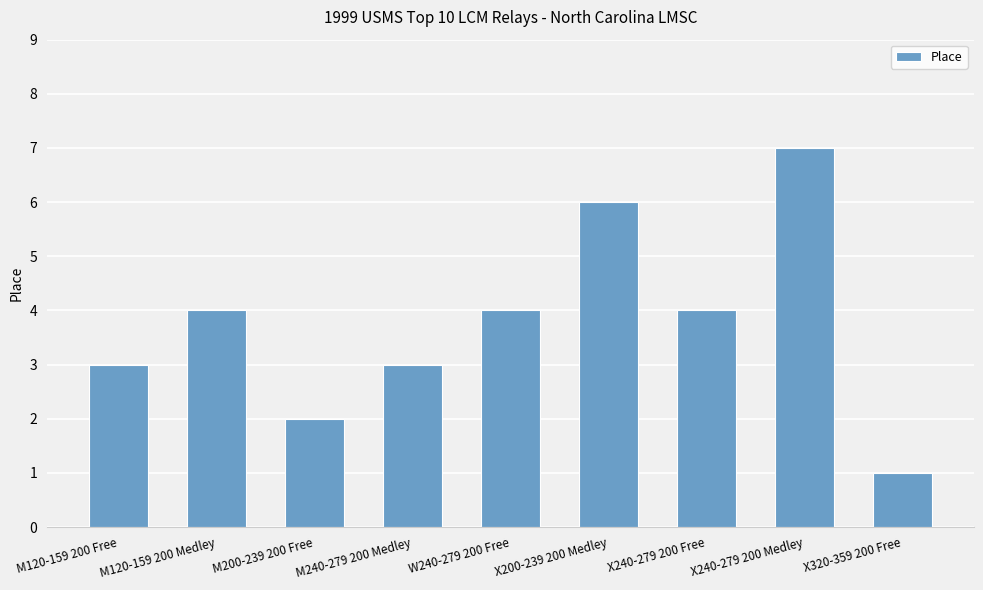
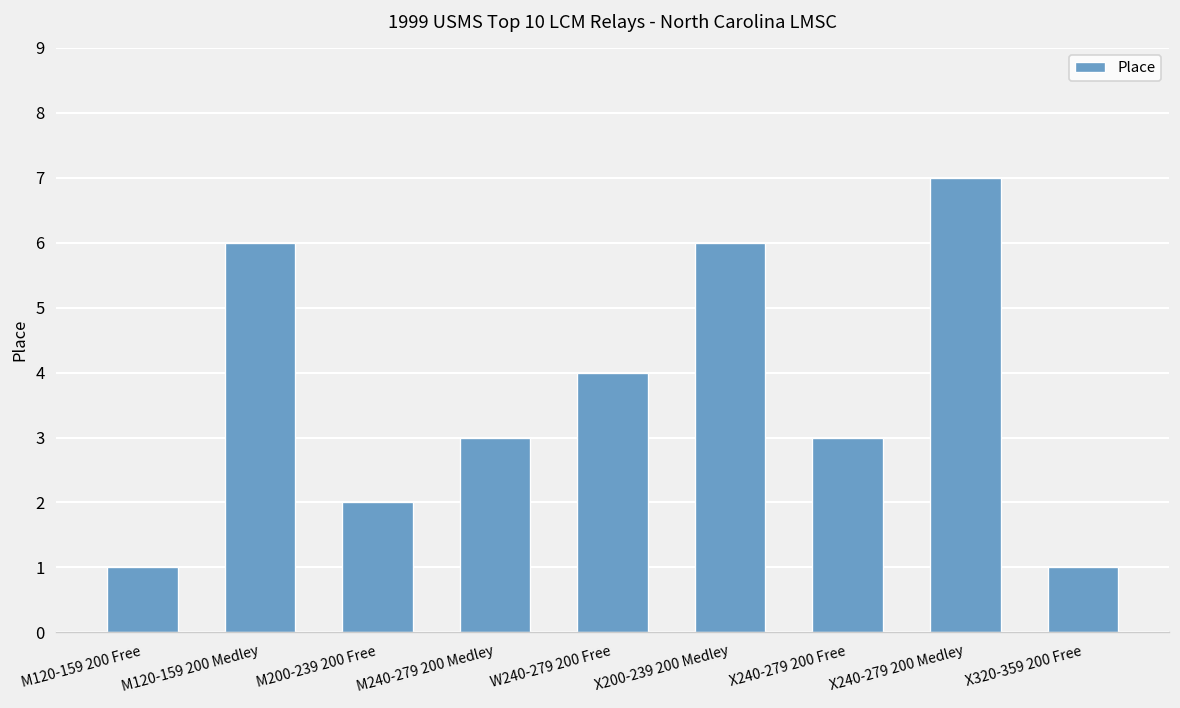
  {
-   "M120-159 200 Free": 3,
-   "M120-159 200 Medley": 4,
+   "M120-159 200 Free": 1,
+   "M120-159 200 Medley": 6,
    "M200-239 200 Free": 2,
    "M240-279 200 Medley": 3,
    "W240-279 200 Free": 4,
    "X200-239 200 Medley": 6,
-   "X240-279 200 Free": 4,
+   "X240-279 200 Free": 3,
    "X240-279 200 Medley": 7,
    "X320-359 200 Free": 1
  }
